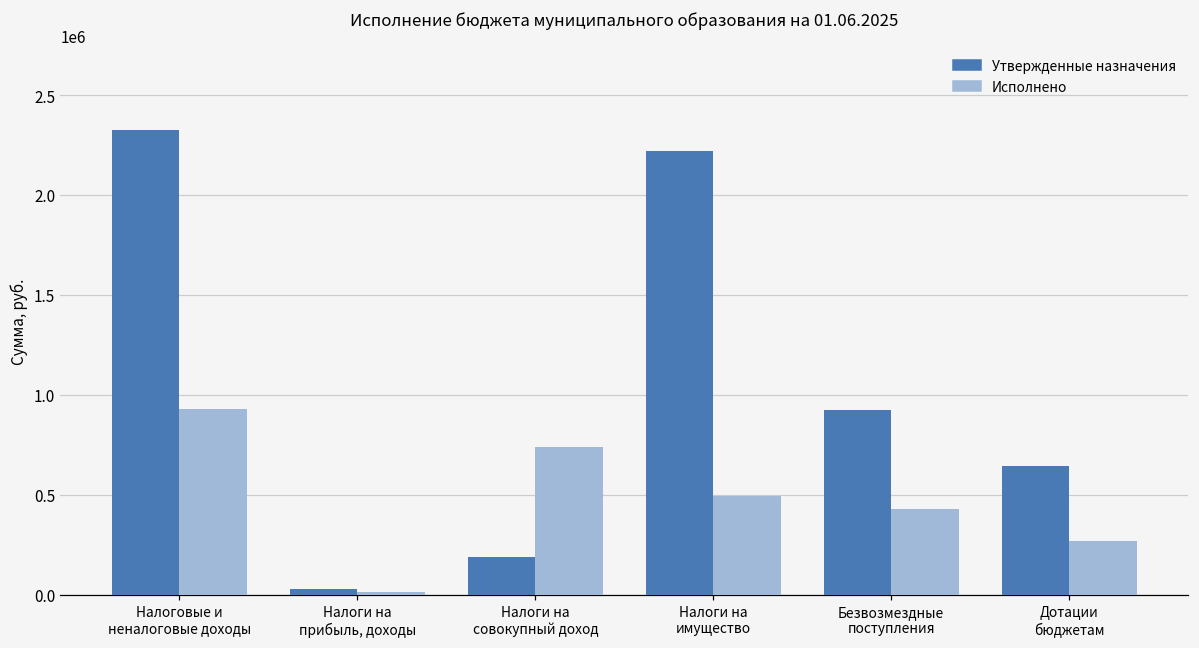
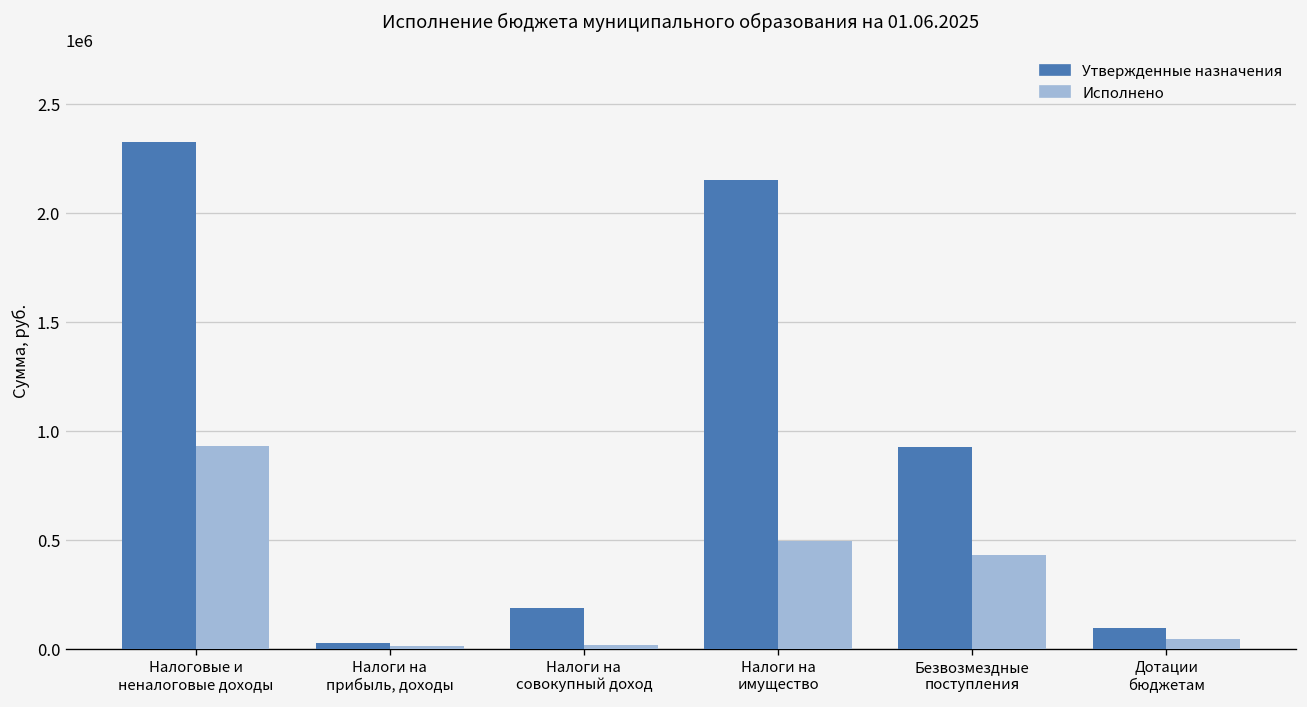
  {
    "Утвержденные назначения": {
      "Налоговые и неналоговые доходы": 2320000,
      "Налоги на прибыль, доходы": 30000,
      "Налоги на совокупный доход": 190000,
-     "Налоги на имущество": 2220000,
+     "Налоги на имущество": 2150000,
      "Безвозмездные поступления": 920000,
-     "Дотации бюджетам": 640000
+     "Дотации бюджетам": 90000
    },
    "Исполнено": {
      "Налоговые и неналоговые доходы": 930000,
-     "Налоги на совокупный доход": 740000,
+     "Налоги на совокупный доход": 20000,
      "Налоги на имущество": 490000,
      "Безвозмездные поступления": 430000,
-     "Дотации бюджетам": 270000
+     "Дотации бюджетам": 40000
    }
  }
